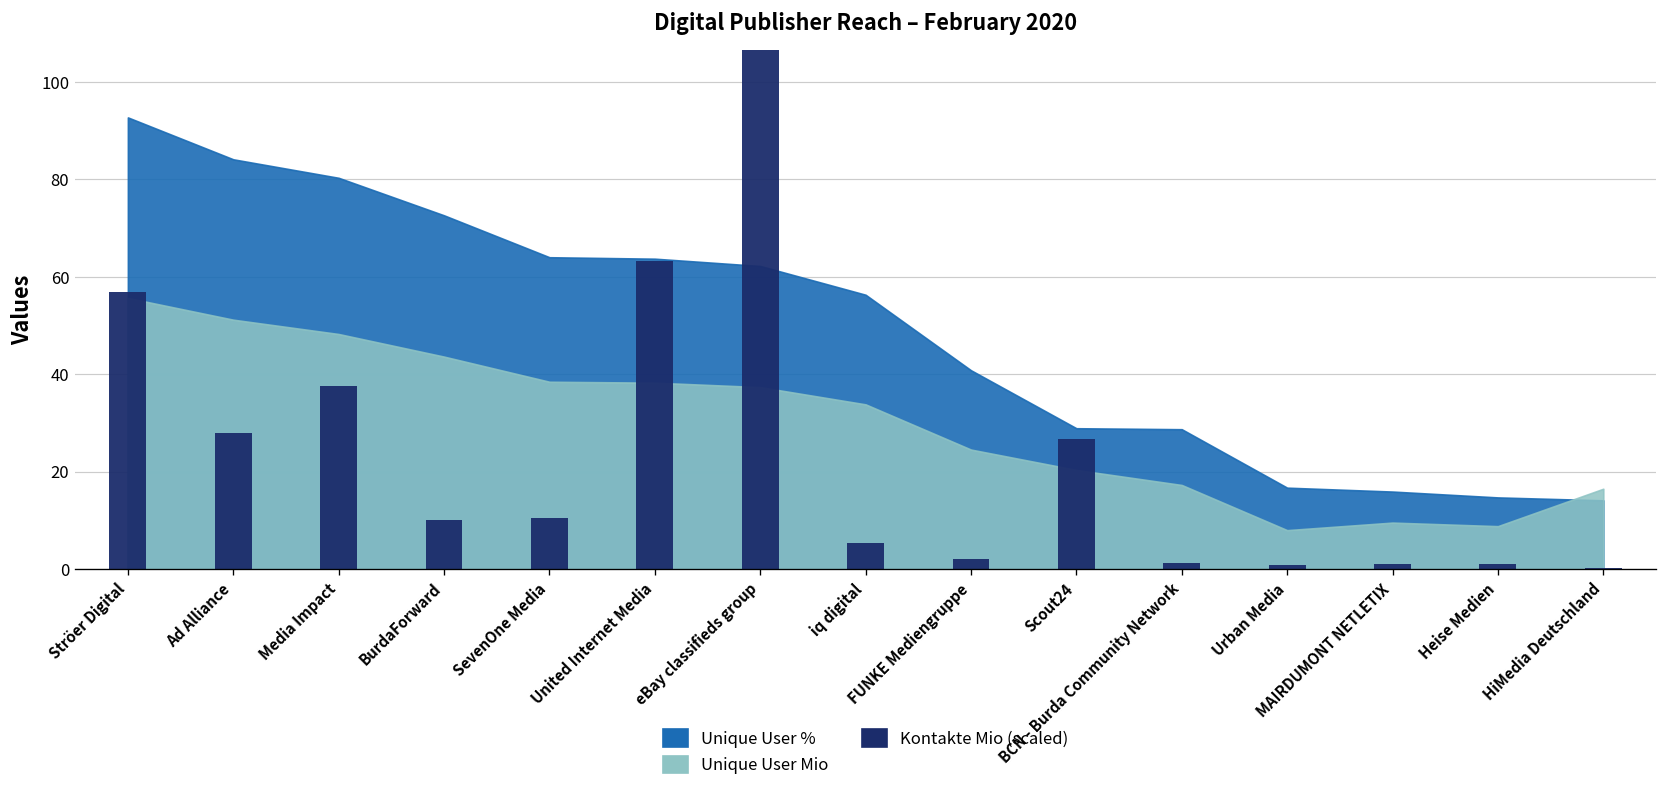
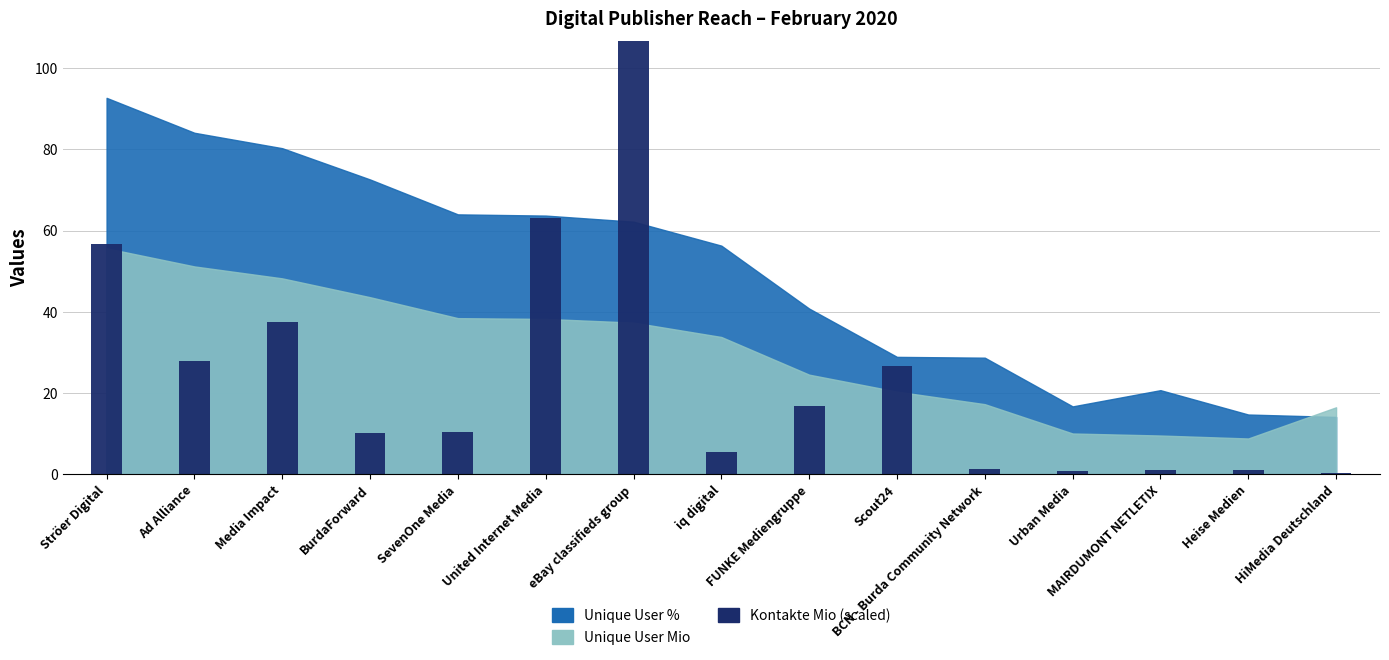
  {
    "Kontakte Mio (scaled)": {
      "Ströer Digital": 57,
      "Ad Alliance": 28,
      "Media Impact": 38,
      "BurdaForward": 10,
      "SevenOne Media": 10,
      "United Internet Media": 63,
      "iq digital": 5,
-     "FUNKE Mediengruppe": 2,
+     "FUNKE Mediengruppe": 17,
      "Scout24": 27,
      "BCN - Burda Community Network": 1,
      "Urban Media": 1,
      "MAIRDUMONT NETLETIX": 1,
      "Heise Medien": 1
    },
    "Unique User %": {
      "Ströer Digital": 93,
      "Ad Alliance": 84,
      "Media Impact": 80,
      "BurdaForward": 73,
      "SevenOne Media": 64,
      "United Internet Media": 64,
      "eBay classifieds group": 62,
      "iq digital": 56,
      "FUNKE Mediengruppe": 41,
      "Scout24": 29,
      "BCN - Burda Community Network": 29,
      "Urban Media": 17,
-     "MAIRDUMONT NETLETIX": 16,
+     "MAIRDUMONT NETLETIX": 21,
      "Heise Medien": 15,
      "HiMedia Deutschland": 14
    },
    "Unique User Mio": {
      "Ströer Digital": 56,
      "Ad Alliance": 51,
      "Media Impact": 48,
      "BurdaForward": 44,
      "SevenOne Media": 38,
      "United Internet Media": 38,
      "eBay classifieds group": 37,
      "iq digital": 34,
      "FUNKE Mediengruppe": 25,
      "Scout24": 20,
      "BCN - Burda Community Network": 17,
-     "Urban Media": 8,
+     "Urban Media": 10,
      "MAIRDUMONT NETLETIX": 10,
      "Heise Medien": 9,
      "HiMedia Deutschland": 16
    }
  }
